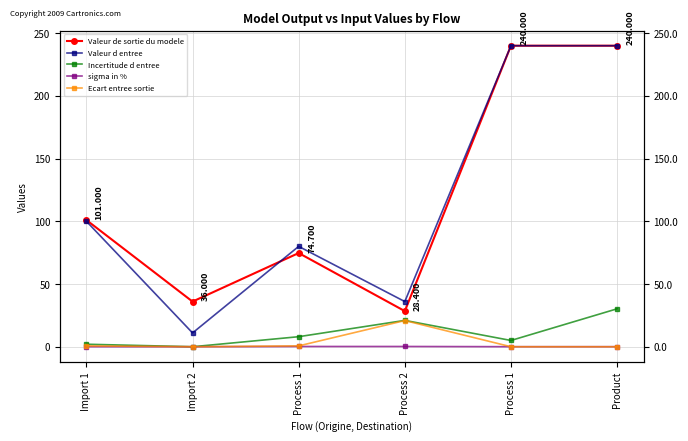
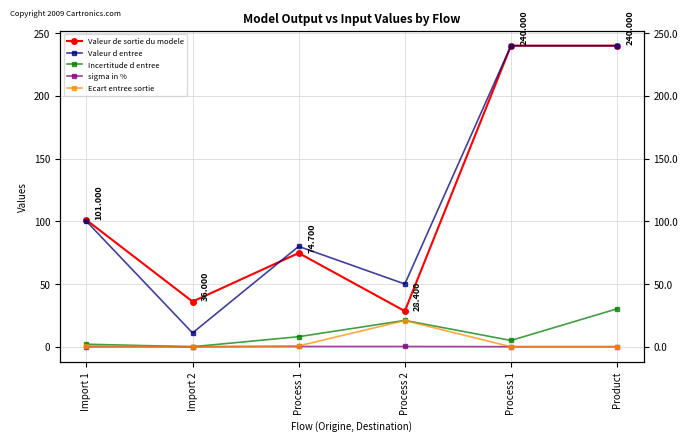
  {
    "Valeur de sortie du modele": {
      "Import 2": 36.000,
      "Process 2": 28.400
    },
    "Valeur d entree": {
      "Import 2": 11,
-     "Process 2": 36
+     "Process 2": 50
    },
    "Incertitude d entree": {
      "Product": 30
    },
    "sigma in %": {
      "Process 2": 0
    }
  }
